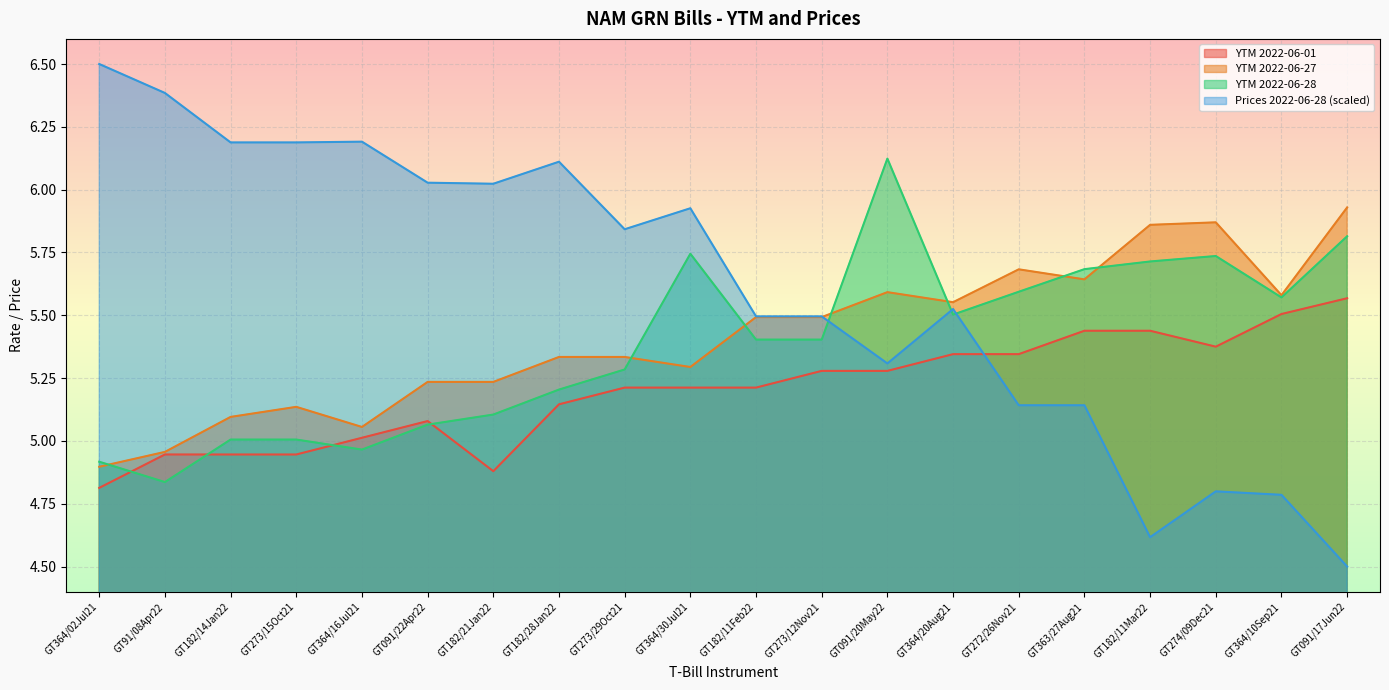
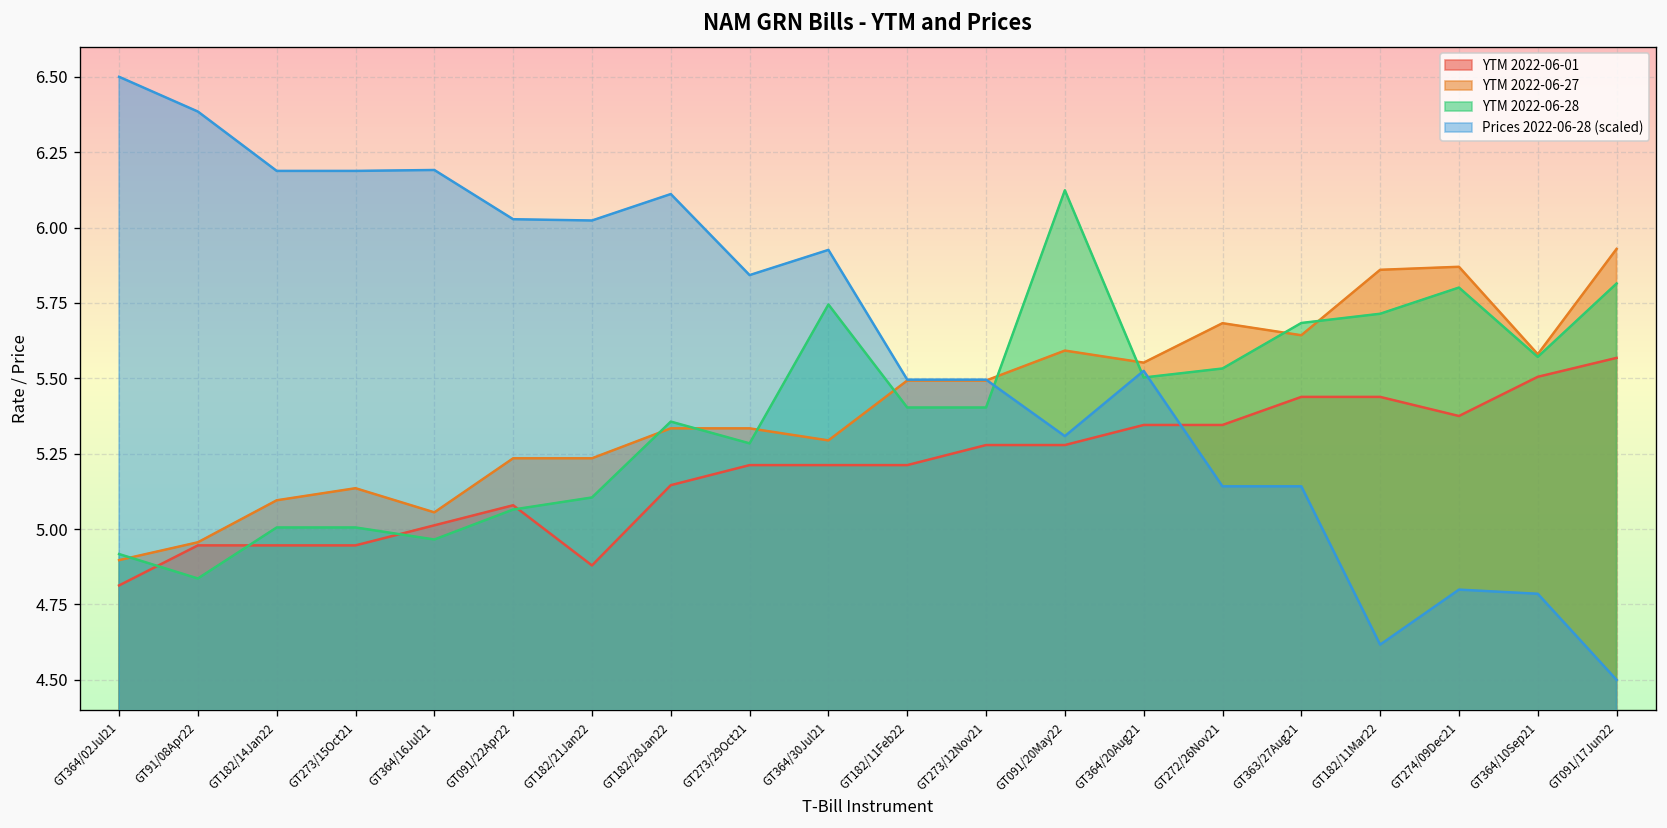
  {
    "YTM 2022-06-28": {
      "GT364/02Jul21": 4.92,
      "GT91/08Apr22": 4.84,
      "GT182/14Jan22": 5.01,
      "GT273/15Oct21": 5.01,
      "GT364/16Jul21": 4.97,
      "GT091/22Apr22": 5.06,
      "GT182/21Jan22": 5.10,
-     "GT182/28Jan22": 5.20,
+     "GT182/28Jan22": 5.36,
      "GT273/29Oct21": 5.28,
      "GT364/30Jul21": 5.74,
      "GT182/11Feb22": 5.40,
      "GT273/12Nov21": 5.40,
      "GT091/20May22": 6.12,
      "GT364/20Aug21": 5.50,
-     "GT272/26Nov21": 5.59,
+     "GT272/26Nov21": 5.53,
      "GT363/27Aug21": 5.68,
      "GT182/11Mar22": 5.71,
-     "GT274/09Dec21": 5.74,
+     "GT274/09Dec21": 5.80,
      "GT091/17Jun22": 5.81
    },
    "Prices 2022-06-28 (scaled)": {
      "GT364/02Jul21": 6.50,
      "GT91/08Apr22": 6.38,
      "GT182/14Jan22": 6.19,
      "GT273/15Oct21": 6.19,
      "GT364/16Jul21": 6.19,
      "GT091/22Apr22": 6.03,
      "GT182/21Jan22": 6.02,
      "GT182/28Jan22": 6.11,
      "GT273/29Oct21": 5.84,
      "GT364/30Jul21": 5.93,
      "GT091/20May22": 5.31,
      "GT364/20Aug21": 5.52,
      "GT272/26Nov21": 5.14,
      "GT363/27Aug21": 5.14,
      "GT182/11Mar22": 4.62,
      "GT274/09Dec21": 4.80,
      "GT364/10Sep21": 4.79,
      "GT091/17Jun22": 4.50
    }
  }
